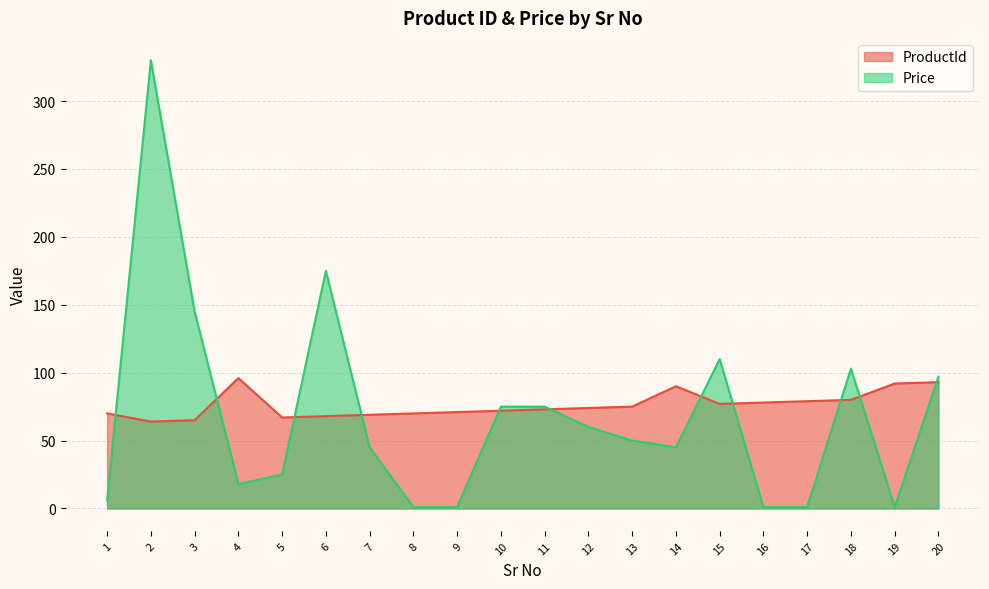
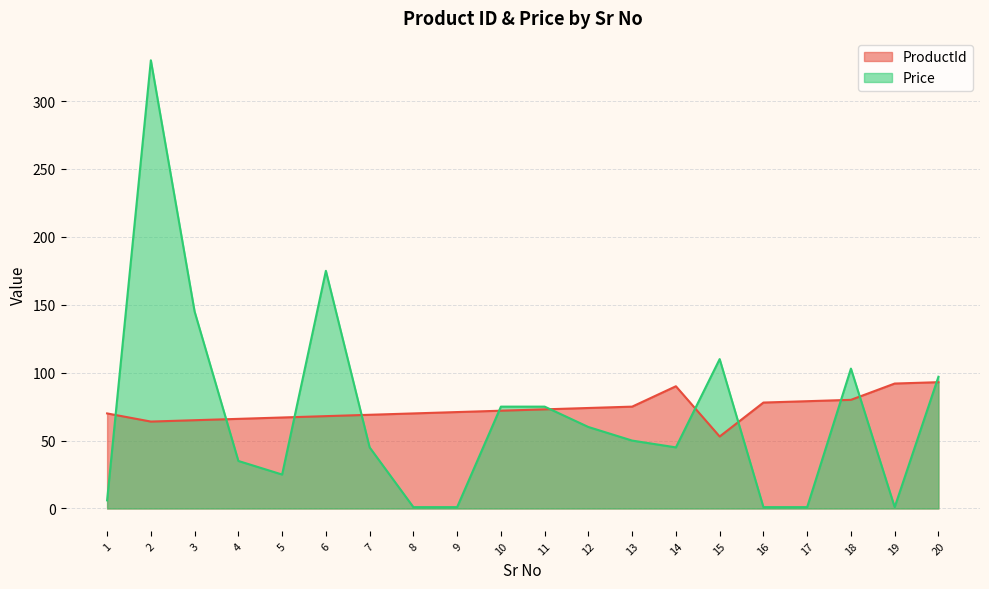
  {
    "ProductId": {
      "1": 70,
      "2": 64,
      "3": 65,
-     "4": 96,
+     "4": 66,
      "5": 67,
      "6": 68,
      "7": 69,
      "8": 70,
      "9": 71,
      "10": 72,
      "11": 73,
      "12": 74,
      "13": 75,
      "14": 90,
-     "15": 77,
+     "15": 53,
      "16": 78,
      "17": 79,
      "18": 80,
      "19": 92,
      "20": 93
    },
    "Price": {
      "1": 6,
      "2": 330,
      "3": 145,
-     "4": 18,
+     "4": 35,
      "5": 25,
      "6": 175,
      "7": 45,
      "8": 1,
      "9": 1,
      "10": 75,
      "11": 75,
      "12": 60,
      "13": 50,
      "14": 45,
      "15": 110,
      "16": 1,
      "17": 1,
      "18": 103,
      "19": 1,
      "20": 97
    }
  }
